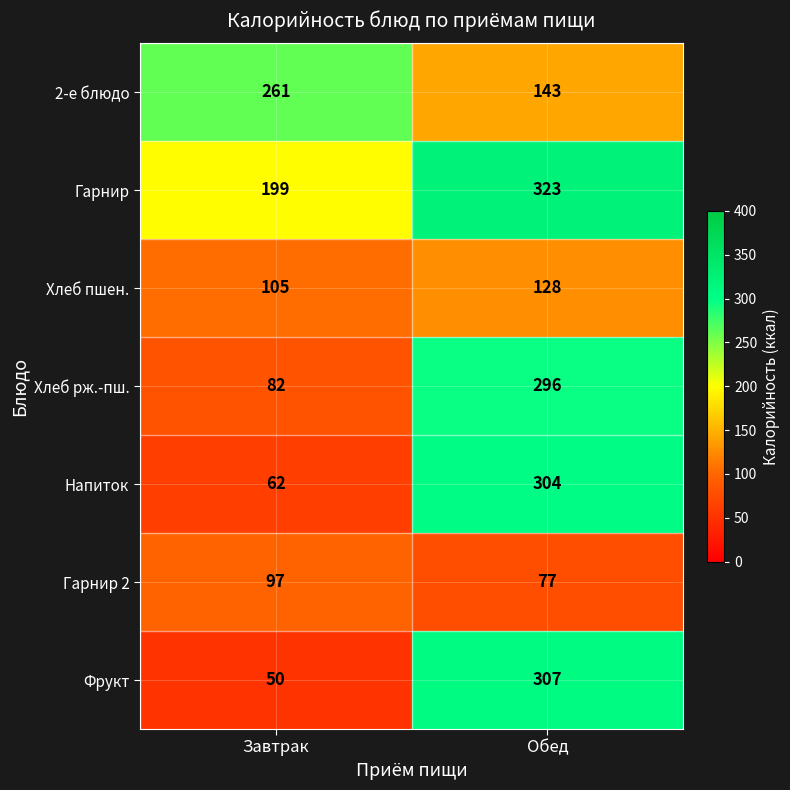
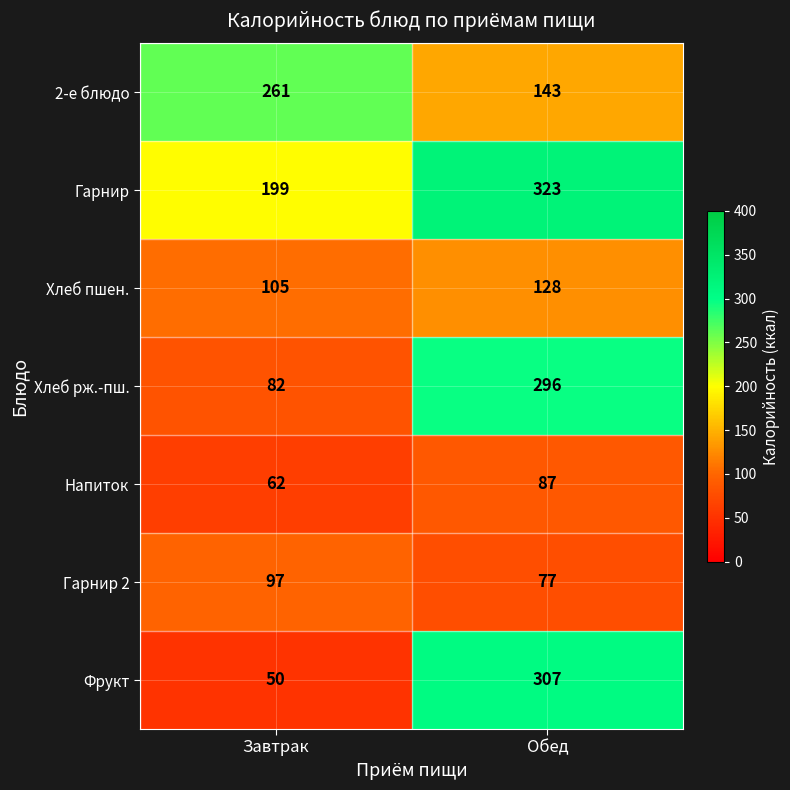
  {
    "2-е блюдо": {
      "Завтрак": 261,
      "Обед": 143
    },
    "Гарнир": {
      "Завтрак": 199,
      "Обед": 323
    },
    "Хлеб пшен.": {
      "Завтрак": 105,
      "Обед": 128
    },
    "Хлеб рж.-пш.": {
      "Завтрак": 82,
      "Обед": 296
    },
    "Напиток": {
      "Завтрак": 62,
-     "Обед": 304
+     "Обед": 87
    },
    "Гарнир 2": {
      "Завтрак": 97,
      "Обед": 77
    },
    "Фрукт": {
      "Завтрак": 50,
      "Обед": 307
    }
  }
